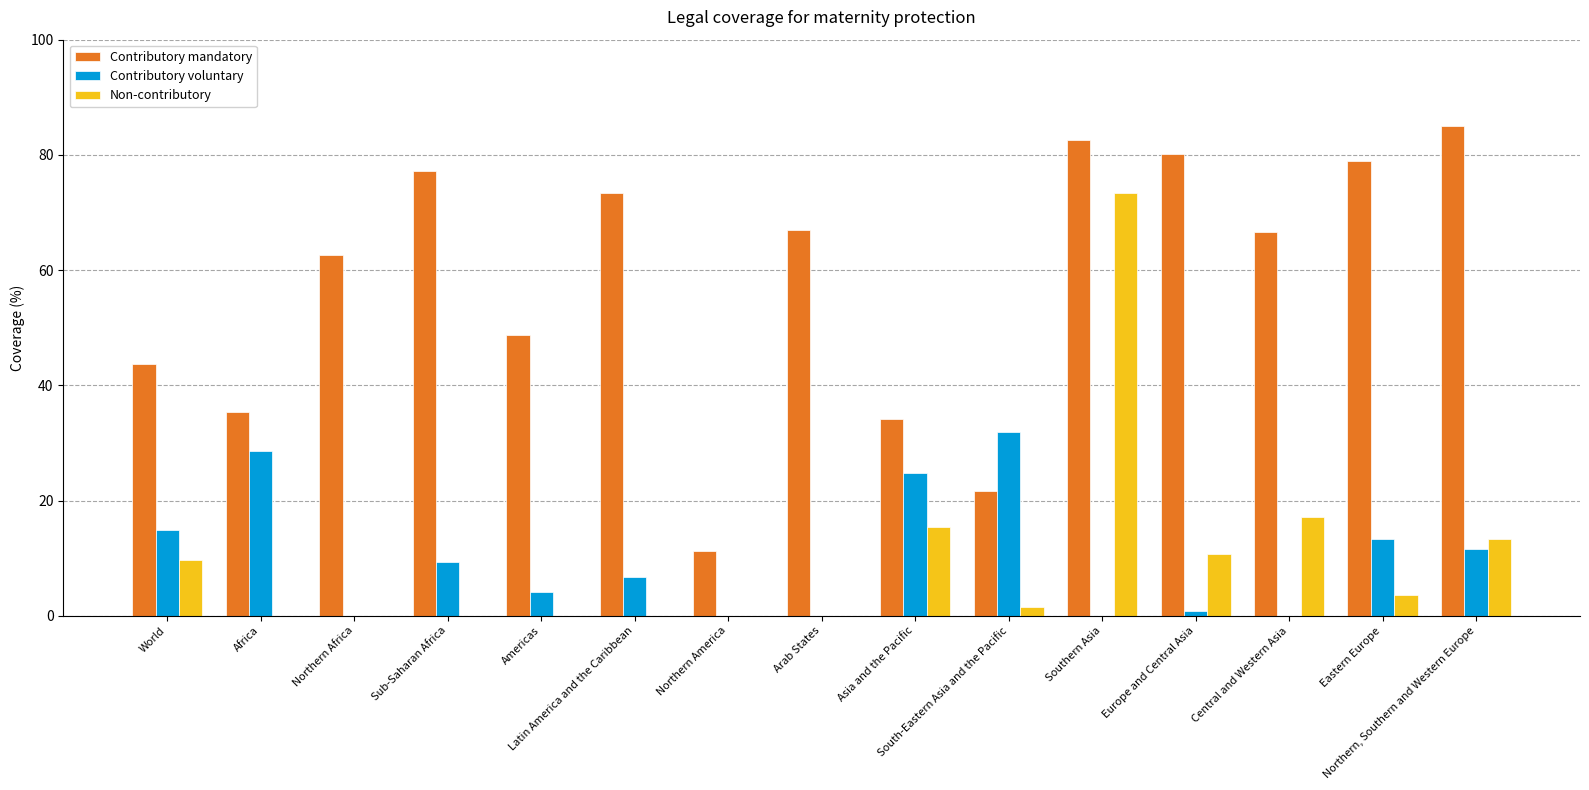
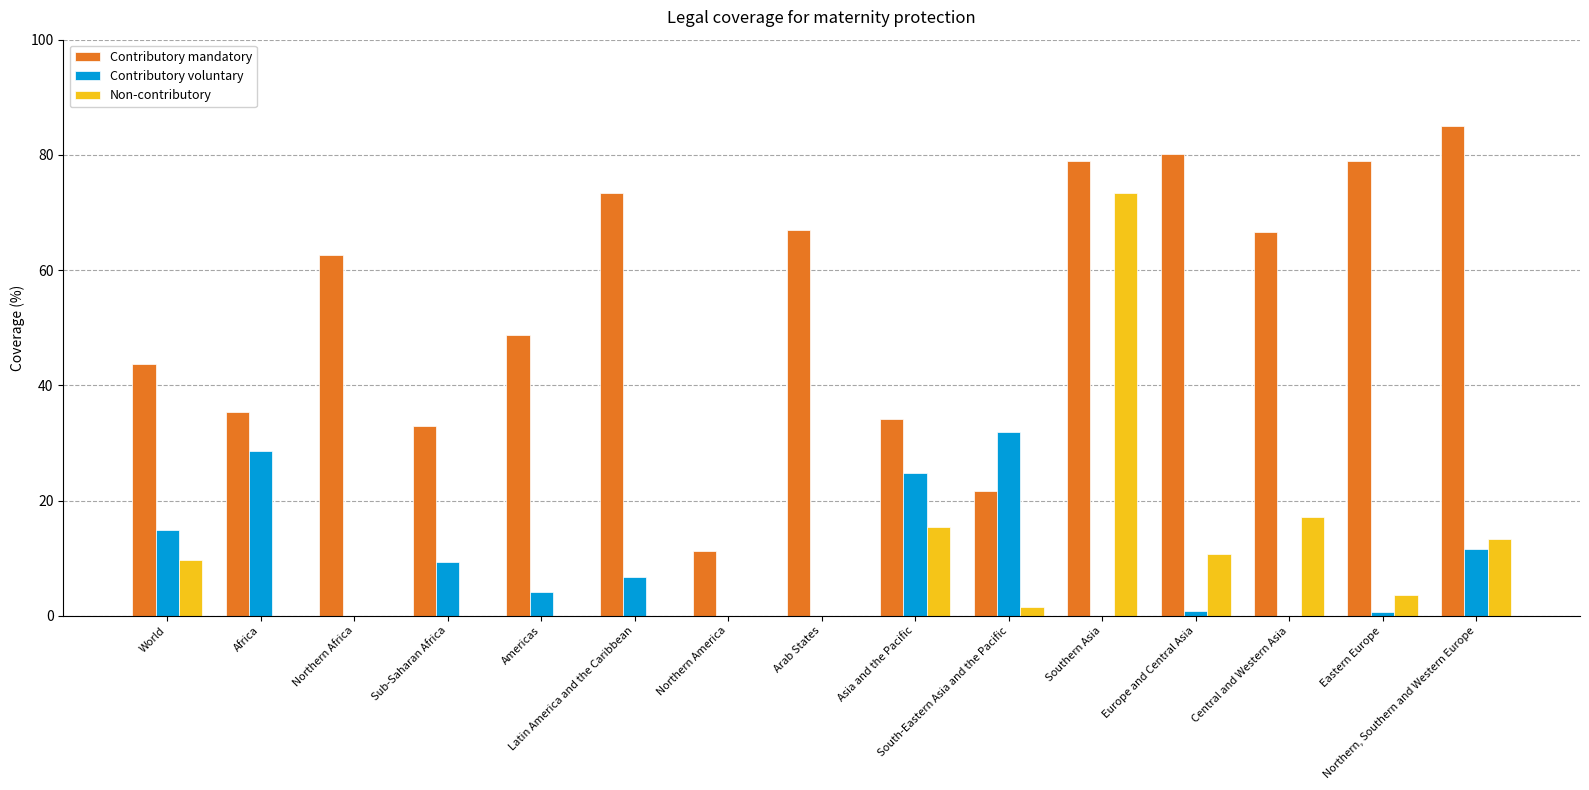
  {
    "Contributory mandatory": {
      "World": 44,
      "Africa": 35,
      "Northern Africa": 63,
-     "Sub-Saharan Africa": 77,
+     "Sub-Saharan Africa": 33,
      "Americas": 49,
      "Latin America and the Caribbean": 73,
      "Northern America": 11,
      "Arab States": 67,
      "Asia and the Pacific": 34,
      "South-Eastern Asia and the Pacific": 22,
-     "Southern Asia": 83,
+     "Southern Asia": 79,
      "Europe and Central Asia": 80,
      "Central and Western Asia": 67,
      "Eastern Europe": 79,
      "Northern, Southern and Western Europe": 85
    },
    "Contributory voluntary": {
      "World": 15,
      "Africa": 29,
      "Northern Africa": 0,
      "Sub-Saharan Africa": 9,
      "Americas": 4,
      "Latin America and the Caribbean": 7,
      "Northern America": 0,
      "Arab States": 0,
      "Asia and the Pacific": 25,
      "South-Eastern Asia and the Pacific": 32,
      "Southern Asia": 0,
      "Europe and Central Asia": 1,
      "Central and Western Asia": 0,
-     "Eastern Europe": 13,
+     "Eastern Europe": 1,
      "Northern, Southern and Western Europe": 12
    },
    "Non-contributory": {
      "World": 10,
      "Northern Africa": 0,
      "Americas": 0,
      "Latin America and the Caribbean": 0,
      "Northern America": 0,
      "Arab States": 0,
      "Asia and the Pacific": 15,
      "South-Eastern Asia and the Pacific": 2,
      "Southern Asia": 73,
      "Europe and Central Asia": 11,
      "Central and Western Asia": 17,
      "Eastern Europe": 4,
      "Northern, Southern and Western Europe": 13
    }
  }
